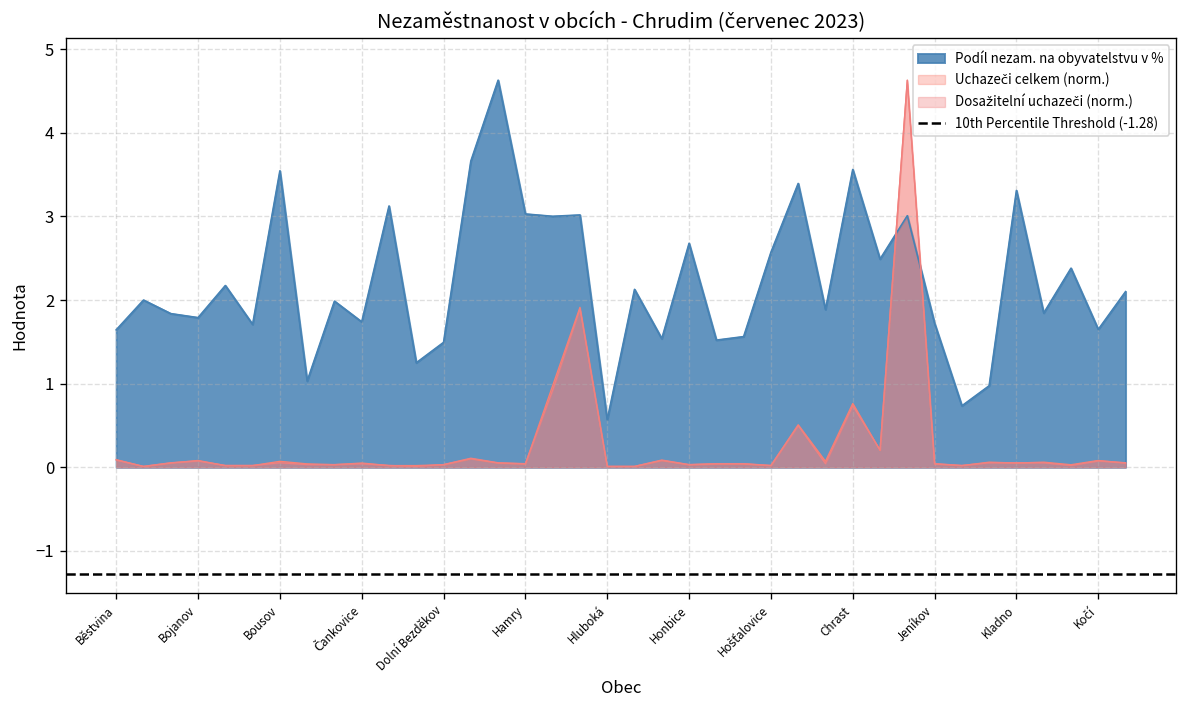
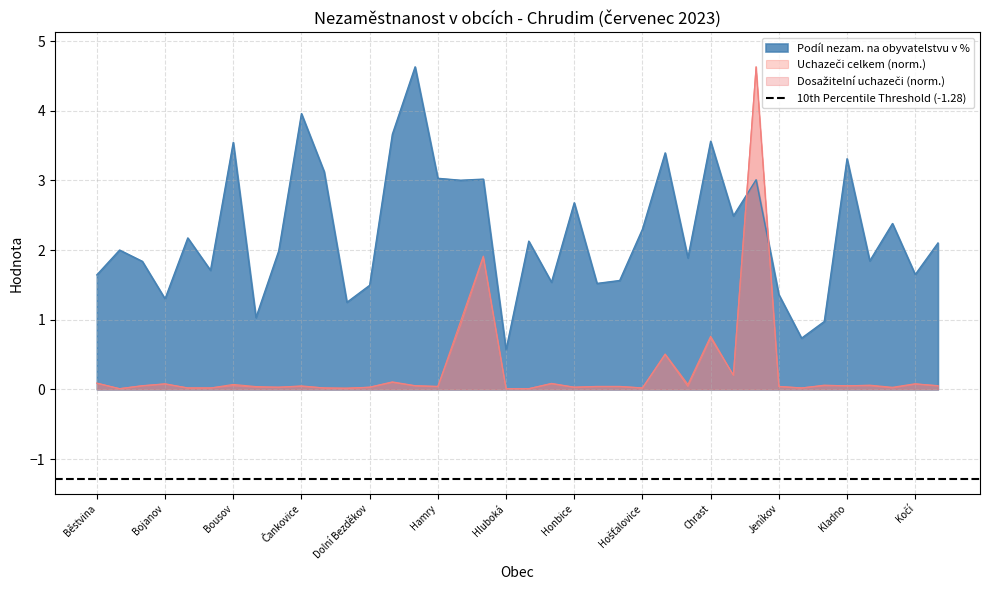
  {
    "Podíl nezam. na obyvatelstvu v %": {
      "Běstvina": 1.6,
-     "Bojanov": 1.8,
+     "Bojanov": 1.3,
      "Bousov": 3.5,
-     "Čankovice": 1.7,
+     "Čankovice": 4.0,
      "Dolní Bezděkov": 1.5,
      "Hamry": 3.0,
      "Hluboká": 0.6,
      "Honbice": 2.7,
-     "Hošťalovice": 2.6,
+     "Hošťalovice": 2.3,
      "Chrast": 3.6,
-     "Jeníkov": 1.7,
+     "Jeníkov": 1.4,
      "Kladno": 3.3,
      "Kočí": 1.6
    }
  }
